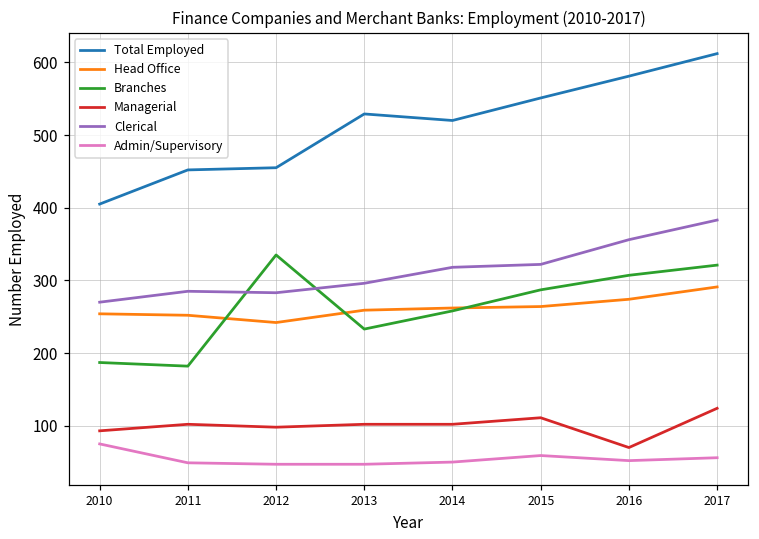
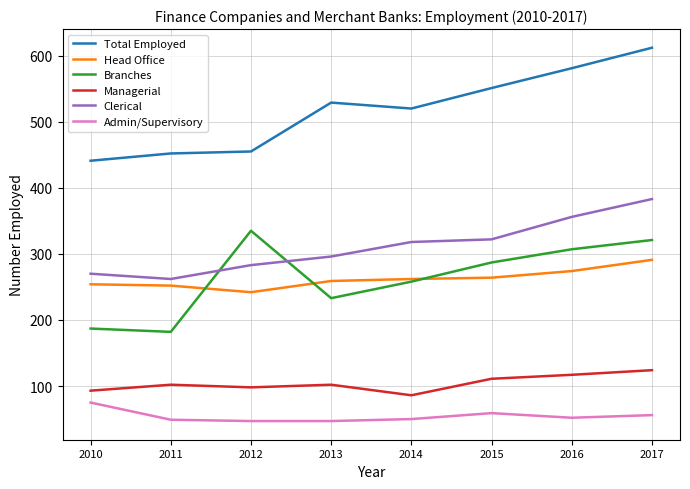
  {
    "Total Employed": {
-     "2010": 410,
+     "2010": 440,
      "2011": 450,
      "2012": 460,
      "2013": 530,
      "2014": 520,
      "2015": 550,
      "2016": 580,
      "2017": 610
    },
    "Head Office": {
      "2010": 250,
      "2011": 250,
      "2012": 240,
      "2013": 260,
      "2014": 260,
      "2015": 260,
      "2016": 270,
      "2017": 290
    },
    "Branches": {
      "2010": 190,
      "2011": 180,
      "2012": 340,
      "2013": 230,
      "2014": 260,
      "2015": 290,
      "2016": 310,
      "2017": 320
    },
    "Managerial": {
      "2010": 90,
      "2011": 100,
      "2012": 100,
      "2013": 100,
-     "2014": 100,
+     "2014": 90,
      "2015": 110,
-     "2016": 70,
+     "2016": 120,
      "2017": 120
    },
    "Clerical": {
      "2010": 270,
-     "2011": 290,
+     "2011": 260,
      "2012": 280,
      "2013": 300,
      "2014": 320,
      "2015": 320,
      "2016": 360,
      "2017": 380
    },
    "Admin/Supervisory": {
      "2010": 80,
      "2011": 50,
      "2012": 50,
      "2013": 50,
      "2014": 50,
      "2015": 60,
      "2016": 50,
      "2017": 60
    }
  }
